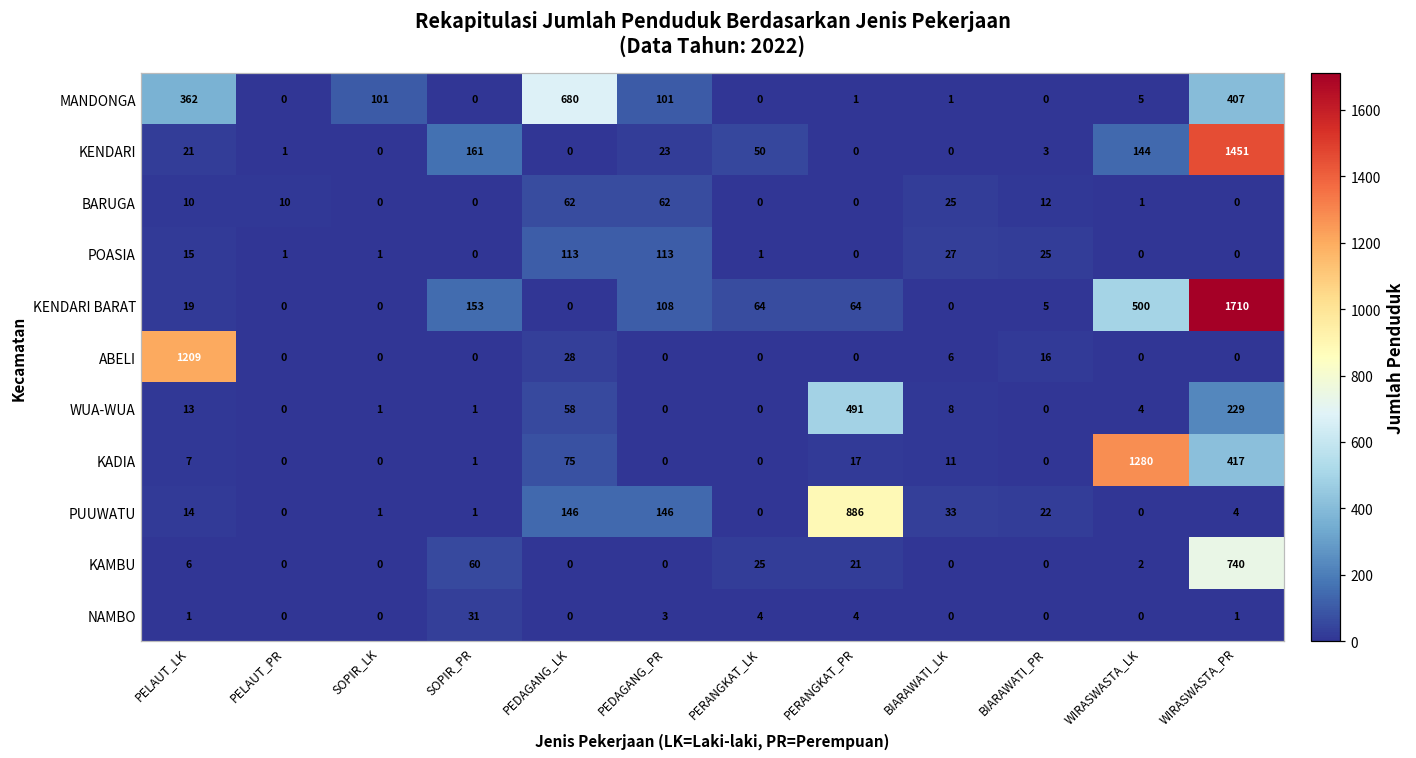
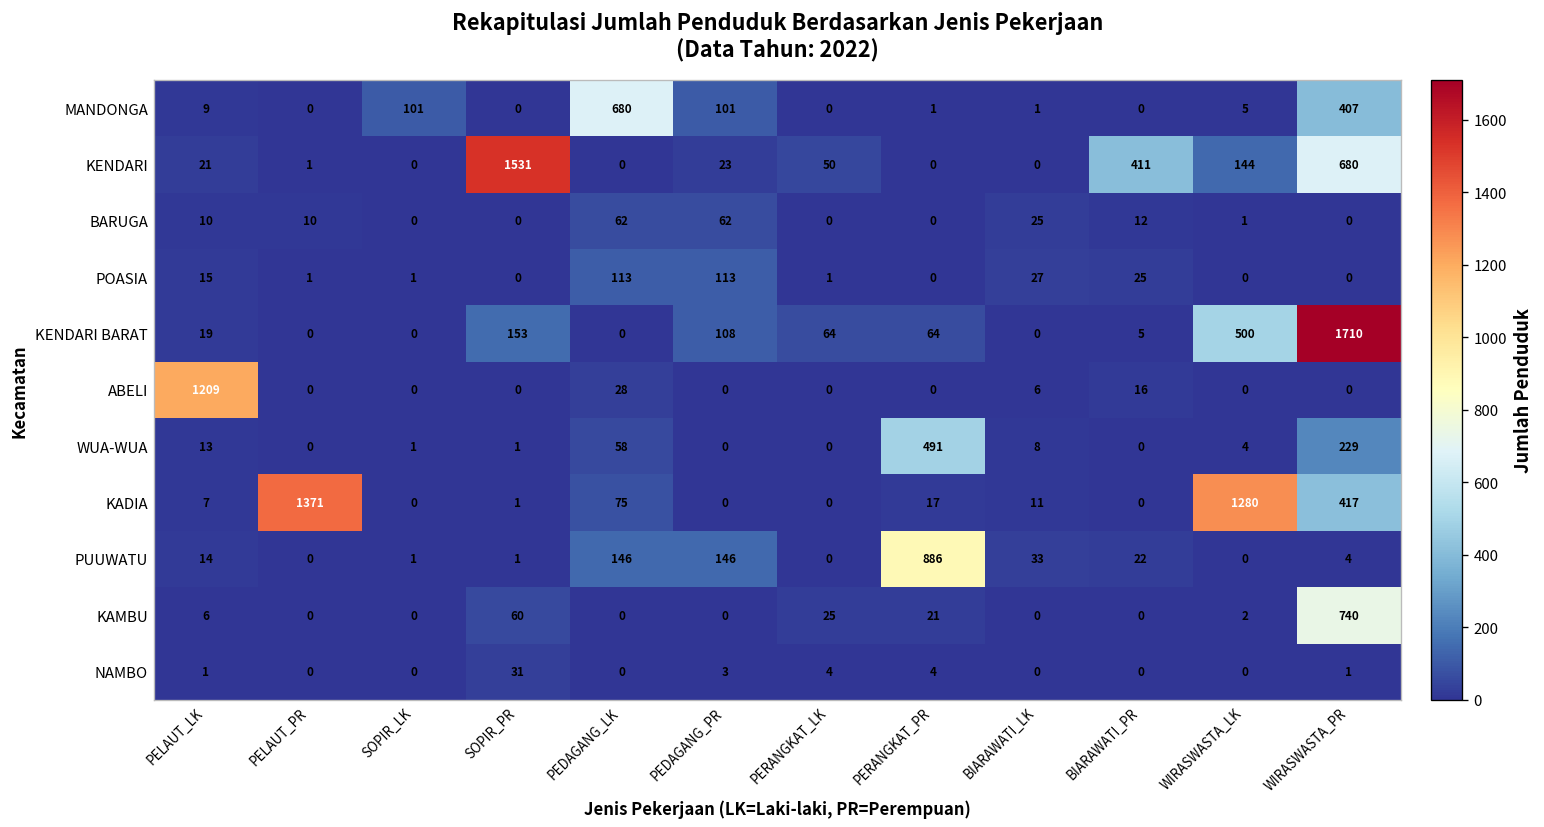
  {
    "MANDONGA": {
-     "PELAUT_LK": 362,
+     "PELAUT_LK": 9,
      "PELAUT_PR": 0,
      "SOPIR_LK": 101,
      "SOPIR_PR": 0,
      "PEDAGANG_LK": 680,
      "PEDAGANG_PR": 101,
      "PERANGKAT_LK": 0,
      "PERANGKAT_PR": 1,
      "BIARAWATI_LK": 1,
      "BIARAWATI_PR": 0,
      "WIRASWASTA_LK": 5,
      "WIRASWASTA_PR": 407
    },
    "KENDARI": {
      "PELAUT_LK": 21,
      "PELAUT_PR": 1,
      "SOPIR_LK": 0,
-     "SOPIR_PR": 161,
+     "SOPIR_PR": 1531,
      "PEDAGANG_LK": 0,
      "PEDAGANG_PR": 23,
      "PERANGKAT_LK": 50,
      "PERANGKAT_PR": 0,
      "BIARAWATI_LK": 0,
-     "BIARAWATI_PR": 3,
+     "BIARAWATI_PR": 411,
      "WIRASWASTA_LK": 144,
-     "WIRASWASTA_PR": 1451
+     "WIRASWASTA_PR": 680
    },
    "BARUGA": {
      "PELAUT_LK": 10,
      "PELAUT_PR": 10,
      "SOPIR_LK": 0,
      "SOPIR_PR": 0,
      "PEDAGANG_LK": 62,
      "PEDAGANG_PR": 62,
      "PERANGKAT_LK": 0,
      "PERANGKAT_PR": 0,
      "BIARAWATI_LK": 25,
      "BIARAWATI_PR": 12,
      "WIRASWASTA_LK": 1,
      "WIRASWASTA_PR": 0
    },
    "POASIA": {
      "PELAUT_LK": 15,
      "PELAUT_PR": 1,
      "SOPIR_LK": 1,
      "SOPIR_PR": 0,
      "PEDAGANG_LK": 113,
      "PEDAGANG_PR": 113,
      "PERANGKAT_LK": 1,
      "PERANGKAT_PR": 0,
      "BIARAWATI_LK": 27,
      "BIARAWATI_PR": 25,
      "WIRASWASTA_LK": 0,
      "WIRASWASTA_PR": 0
    },
    "KENDARI BARAT": {
      "PELAUT_LK": 19,
      "PELAUT_PR": 0,
      "SOPIR_LK": 0,
      "SOPIR_PR": 153,
      "PEDAGANG_LK": 0,
      "PEDAGANG_PR": 108,
      "PERANGKAT_LK": 64,
      "PERANGKAT_PR": 64,
      "BIARAWATI_LK": 0,
      "BIARAWATI_PR": 5,
      "WIRASWASTA_LK": 500,
      "WIRASWASTA_PR": 1710
    },
    "ABELI": {
      "PELAUT_LK": 1209,
      "PELAUT_PR": 0,
      "SOPIR_LK": 0,
      "SOPIR_PR": 0,
      "PEDAGANG_LK": 28,
      "PEDAGANG_PR": 0,
      "PERANGKAT_LK": 0,
      "PERANGKAT_PR": 0,
      "BIARAWATI_LK": 6,
      "BIARAWATI_PR": 16,
      "WIRASWASTA_LK": 0,
      "WIRASWASTA_PR": 0
    },
    "WUA-WUA": {
      "PELAUT_LK": 13,
      "PELAUT_PR": 0,
      "SOPIR_LK": 1,
      "SOPIR_PR": 1,
      "PEDAGANG_LK": 58,
      "PEDAGANG_PR": 0,
      "PERANGKAT_LK": 0,
      "PERANGKAT_PR": 491,
      "BIARAWATI_LK": 8,
      "BIARAWATI_PR": 0,
      "WIRASWASTA_LK": 4,
      "WIRASWASTA_PR": 229
    },
    "KADIA": {
      "PELAUT_LK": 7,
-     "PELAUT_PR": 0,
+     "PELAUT_PR": 1371,
      "SOPIR_LK": 0,
      "SOPIR_PR": 1,
      "PEDAGANG_LK": 75,
      "PEDAGANG_PR": 0,
      "PERANGKAT_LK": 0,
      "PERANGKAT_PR": 17,
      "BIARAWATI_LK": 11,
      "BIARAWATI_PR": 0,
      "WIRASWASTA_LK": 1280,
      "WIRASWASTA_PR": 417
    },
    "PUUWATU": {
      "PELAUT_LK": 14,
      "PELAUT_PR": 0,
      "SOPIR_LK": 1,
      "SOPIR_PR": 1,
      "PEDAGANG_LK": 146,
      "PEDAGANG_PR": 146,
      "PERANGKAT_LK": 0,
      "PERANGKAT_PR": 886,
      "BIARAWATI_LK": 33,
      "BIARAWATI_PR": 22,
      "WIRASWASTA_LK": 0,
      "WIRASWASTA_PR": 4
    },
    "KAMBU": {
      "PELAUT_LK": 6,
      "PELAUT_PR": 0,
      "SOPIR_LK": 0,
      "SOPIR_PR": 60,
      "PEDAGANG_LK": 0,
      "PEDAGANG_PR": 0,
      "PERANGKAT_LK": 25,
      "PERANGKAT_PR": 21,
      "BIARAWATI_LK": 0,
      "BIARAWATI_PR": 0,
      "WIRASWASTA_LK": 2,
      "WIRASWASTA_PR": 740
    },
    "NAMBO": {
      "PELAUT_LK": 1,
      "PELAUT_PR": 0,
      "SOPIR_LK": 0,
      "SOPIR_PR": 31,
      "PEDAGANG_LK": 0,
      "PEDAGANG_PR": 3,
      "PERANGKAT_LK": 4,
      "PERANGKAT_PR": 4,
      "BIARAWATI_LK": 0,
      "BIARAWATI_PR": 0,
      "WIRASWASTA_LK": 0,
      "WIRASWASTA_PR": 1
    }
  }
